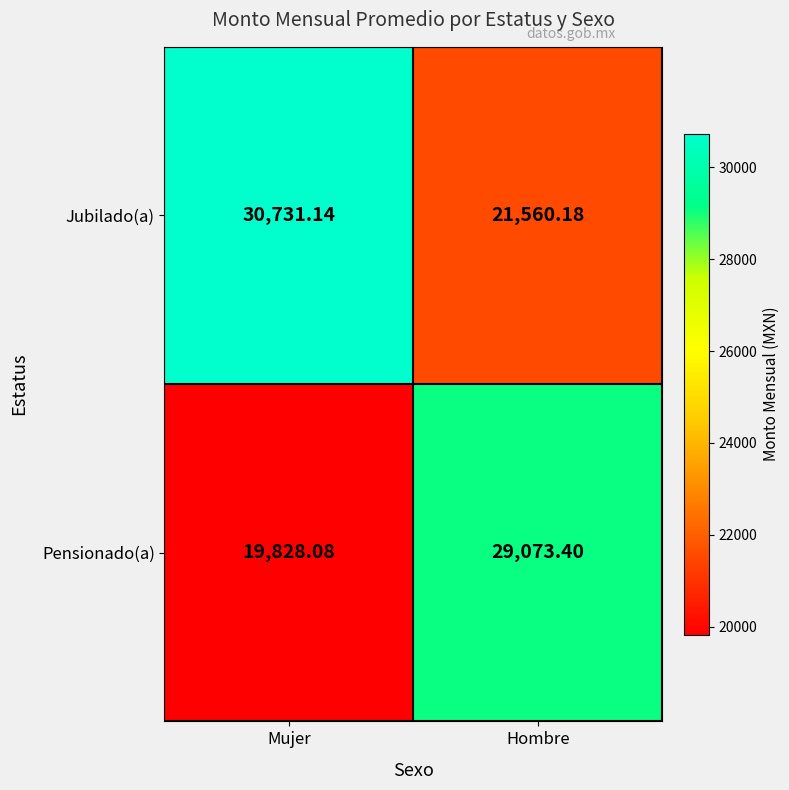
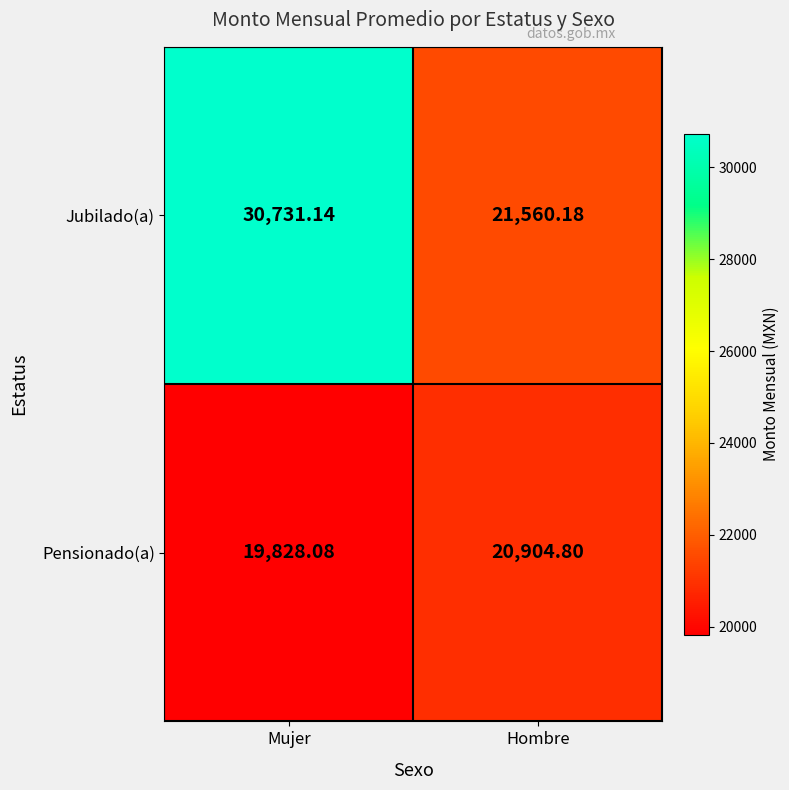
  {
    "Jubilado(a)": {
      "Mujer": "30,731.14",
      "Hombre": "21,560.18"
    },
    "Pensionado(a)": {
      "Mujer": "19,828.08",
-     "Hombre": "29,073.40"
+     "Hombre": "20,904.80"
    }
  }
